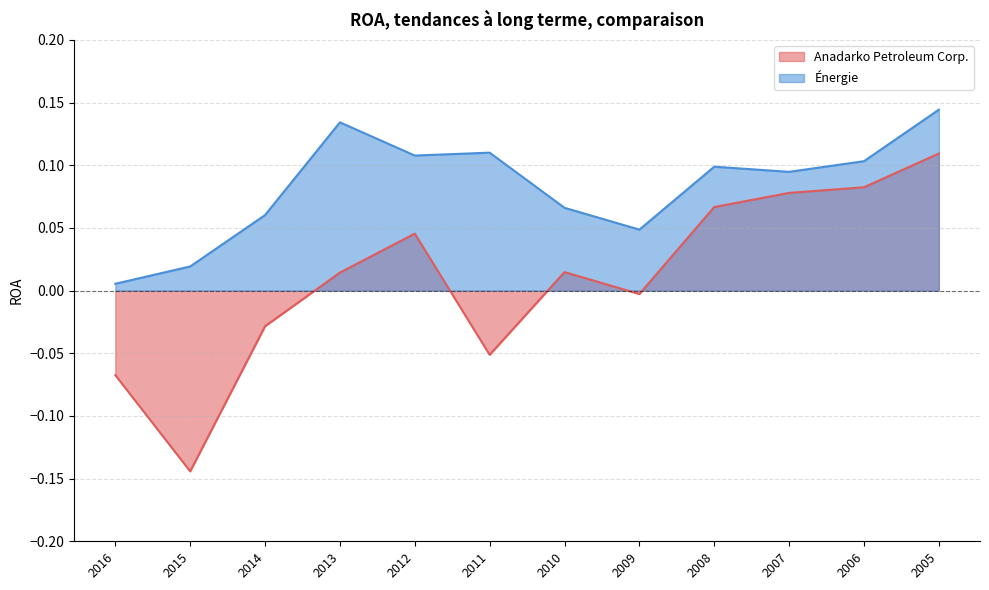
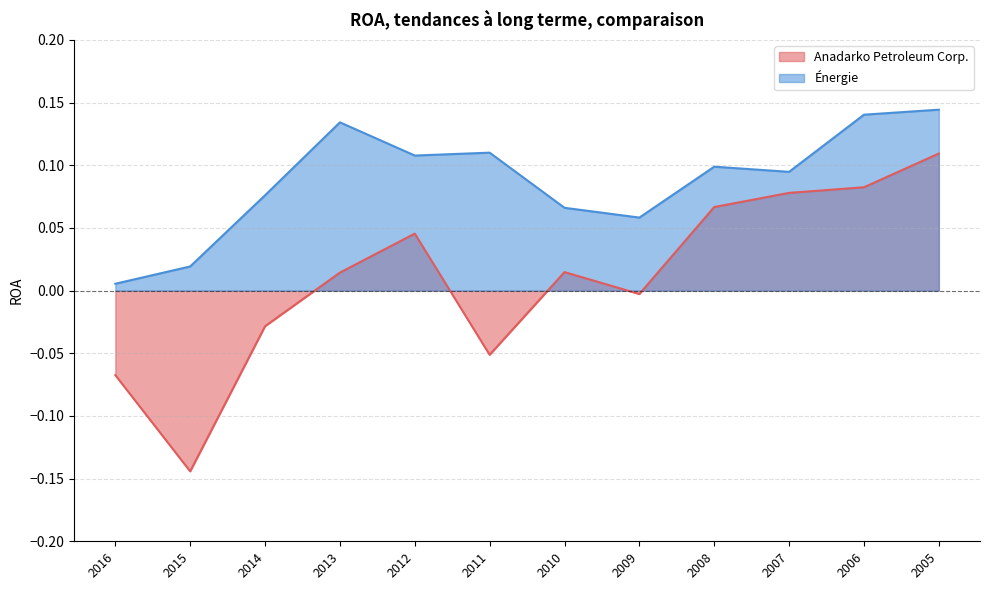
  {
    "Énergie": {
      "2016": 0.006,
      "2015": 0.019,
-     "2014": 0.060,
+     "2014": 0.076,
      "2013": 0.134,
      "2012": 0.108,
      "2011": 0.110,
      "2010": 0.066,
-     "2009": 0.049,
+     "2009": 0.058,
      "2008": 0.099,
      "2007": 0.095,
-     "2006": 0.103,
+     "2006": 0.140,
      "2005": 0.144
    }
  }
